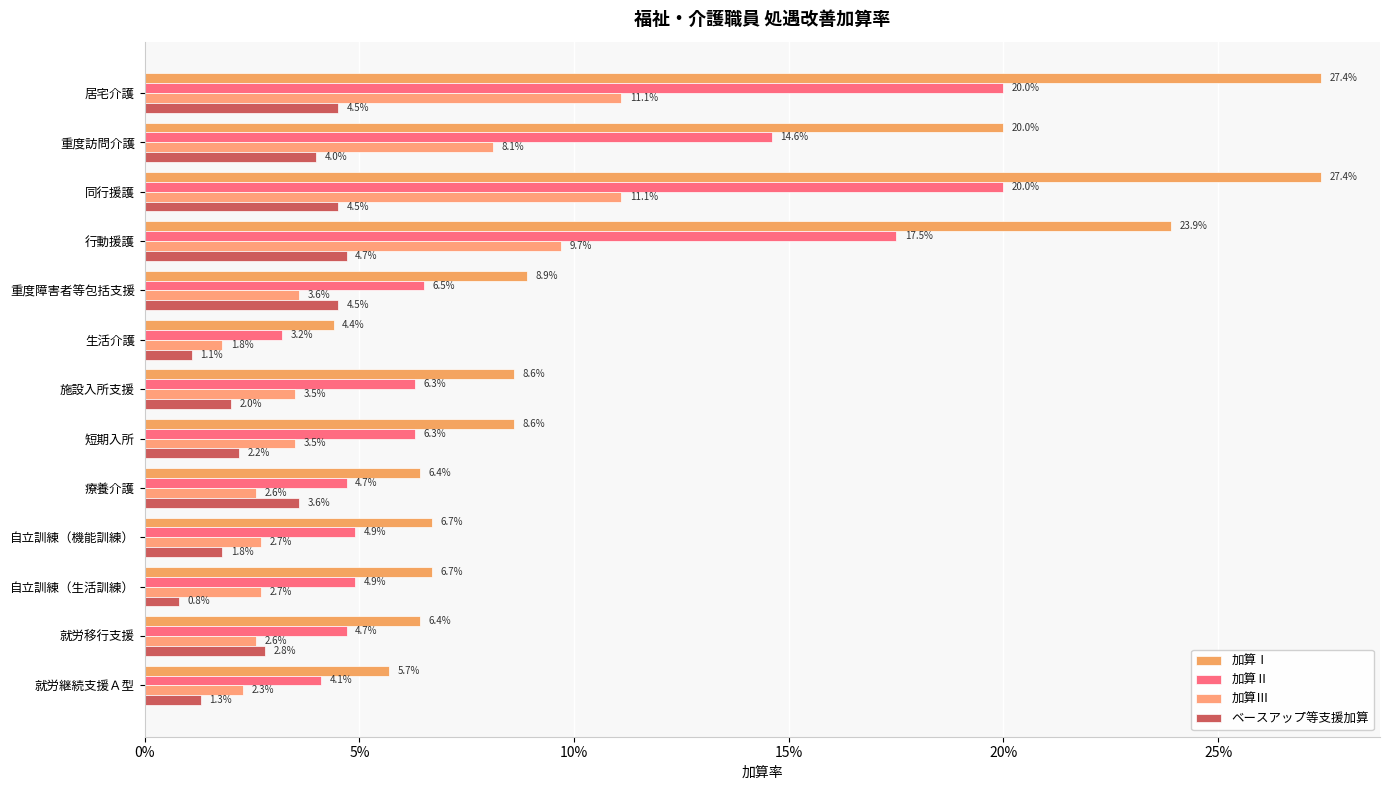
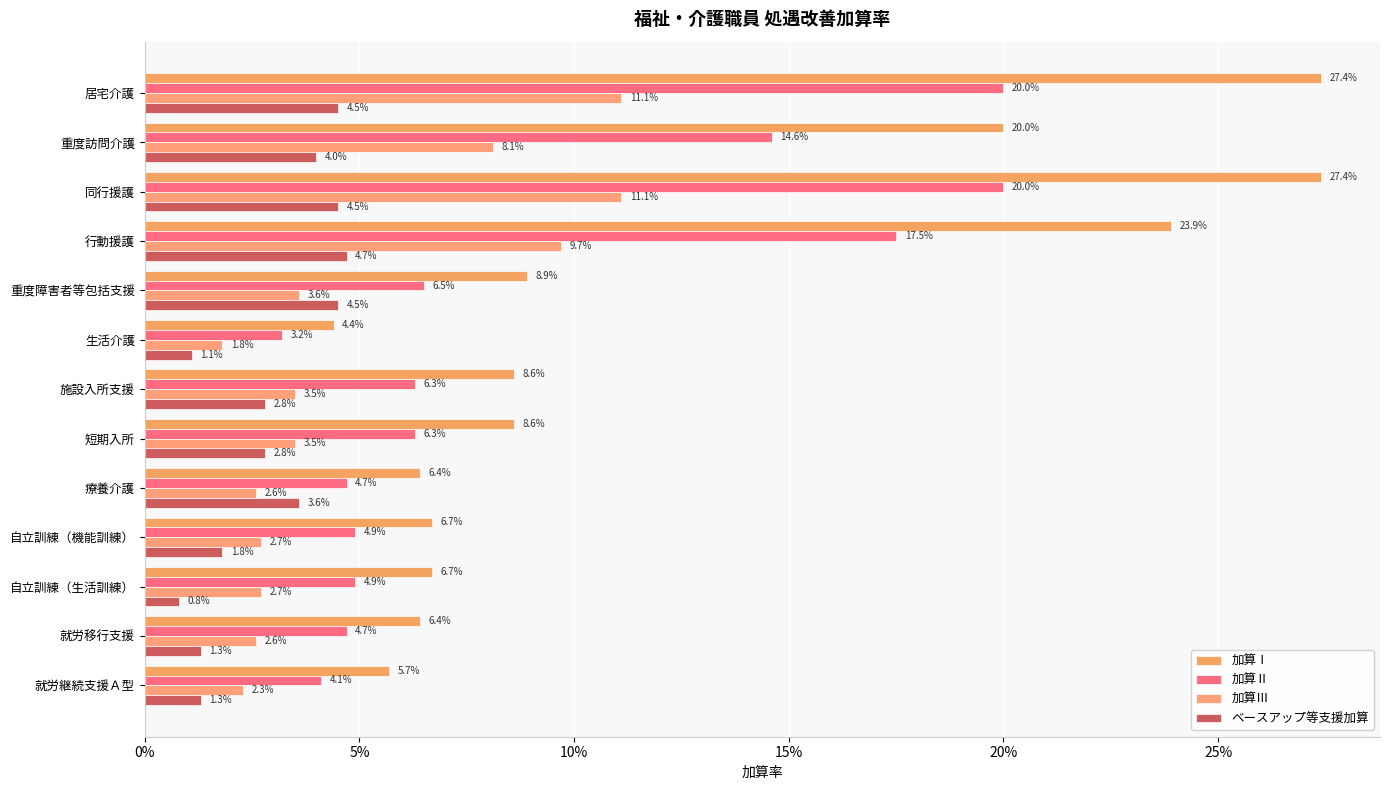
  {
    "ベースアップ等支援加算": {
      "居宅介護": "4.5%",
      "重度訪問介護": "4.0%",
      "同行援護": "4.5%",
      "行動援護": "4.7%",
      "重度障害者等包括支援": "4.5%",
      "生活介護": "1.1%",
-     "施設入所支援": "2.0%",
-     "短期入所": "2.2%",
+     "施設入所支援": "2.8%",
+     "短期入所": "2.8%",
      "療養介護": "3.6%",
      "自立訓練（機能訓練）": "1.8%",
      "自立訓練（生活訓練）": "0.8%",
-     "就労移行支援": "2.8%",
+     "就労移行支援": "1.3%",
      "就労継続支援Ａ型": "1.3%"
    }
  }
